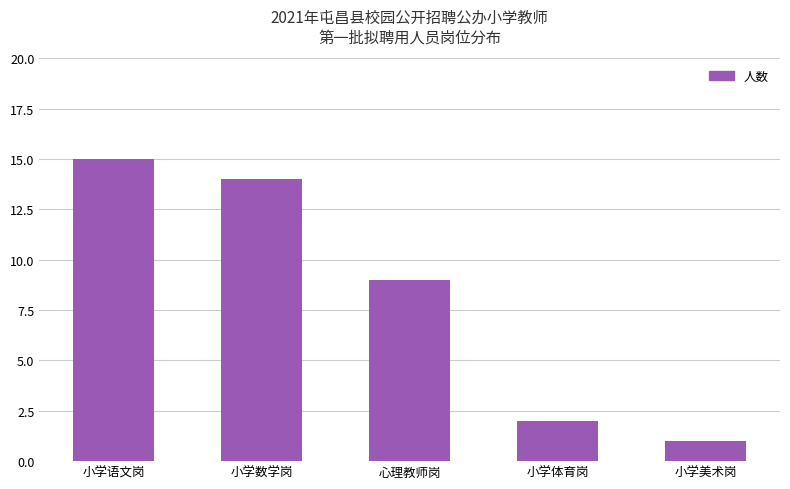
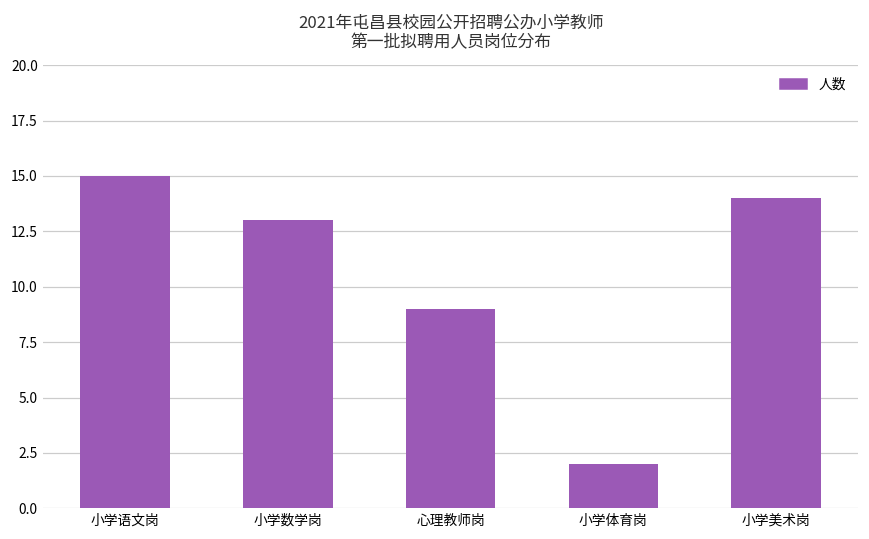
  {
    "小学语文岗": 15,
-   "小学数学岗": 14,
+   "小学数学岗": 13,
    "心理教师岗": 9,
    "小学体育岗": 2,
-   "小学美术岗": 1
+   "小学美术岗": 14
  }
